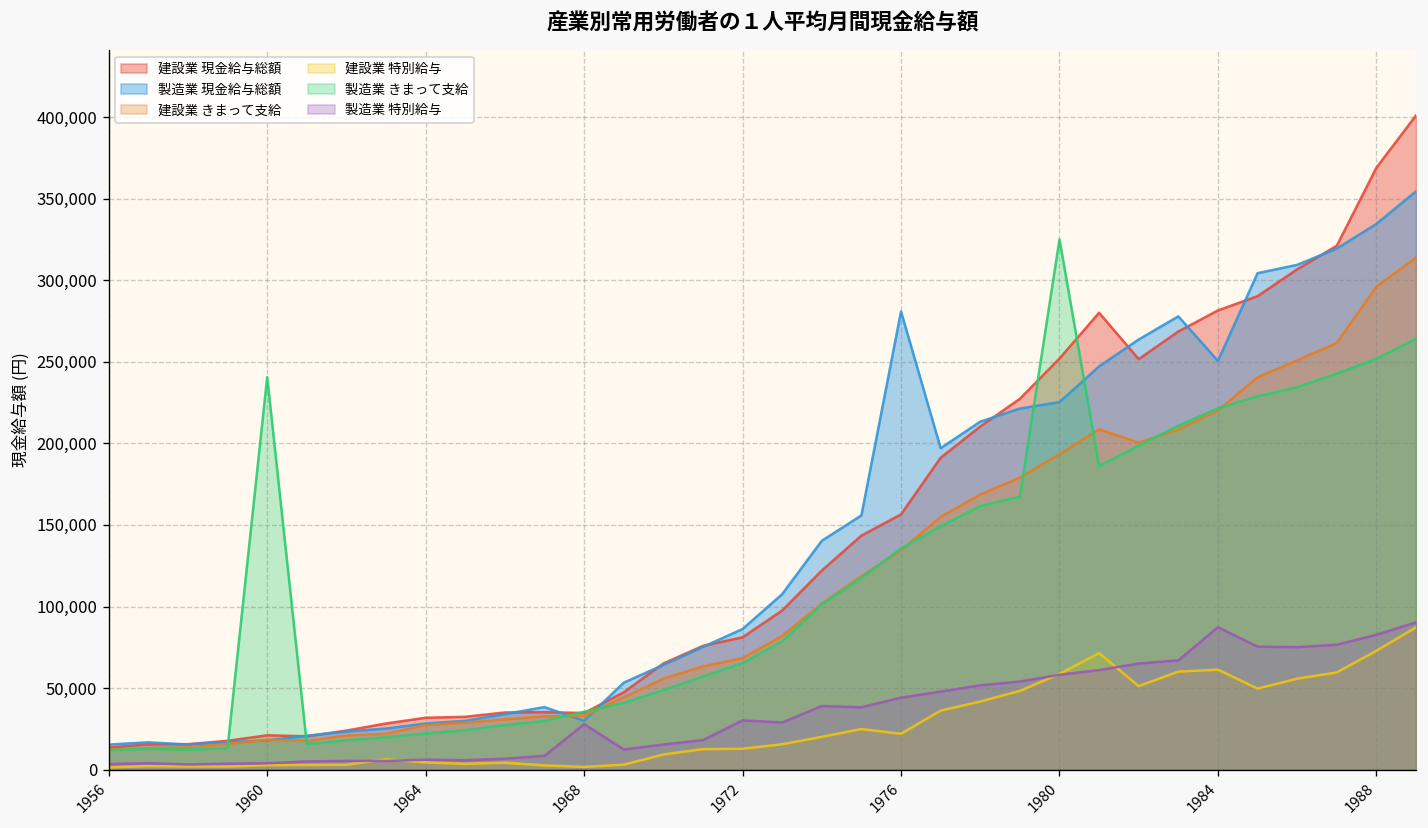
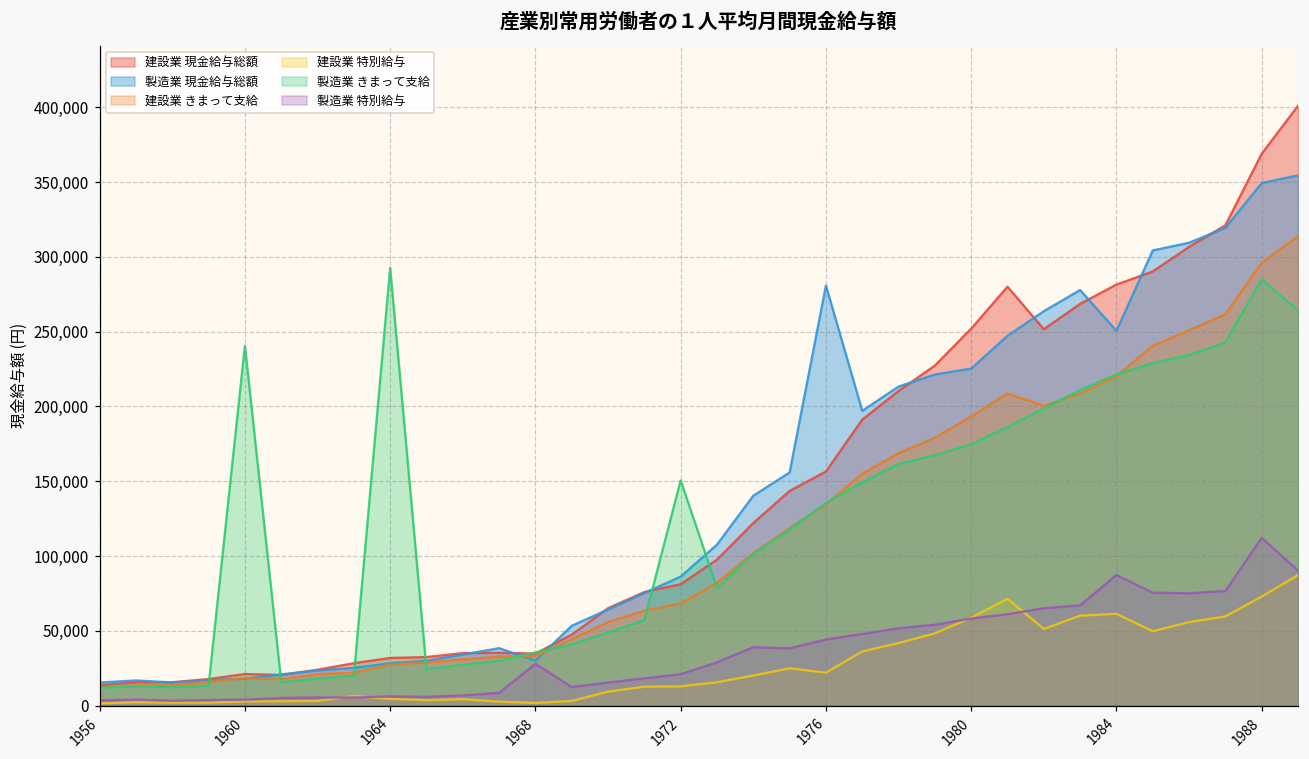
  {
    "製造業 現金給与総額": {
      "1968": "30,000",
      "1972": "86,000",
      "1976": "281,000",
      "1980": "225,000",
      "1984": "251,000",
-     "1988": "335,000"
+     "1988": "349,000"
    },
    "製造業 きまって支給": {
      "1960": "241,000",
-     "1964": "22,000",
-     "1972": "65,000",
-     "1980": "325,000",
-     "1988": "252,000"
+     "1964": "293,000",
+     "1972": "151,000",
+     "1980": "175,000",
+     "1988": "285,000"
    },
    "製造業 特別給与": {
      "1956": "3,000",
      "1968": "28,000",
-     "1972": "30,000",
+     "1972": "21,000",
      "1976": "44,000",
      "1984": "87,000",
-     "1988": "83,000"
+     "1988": "112,000"
    }
  }
